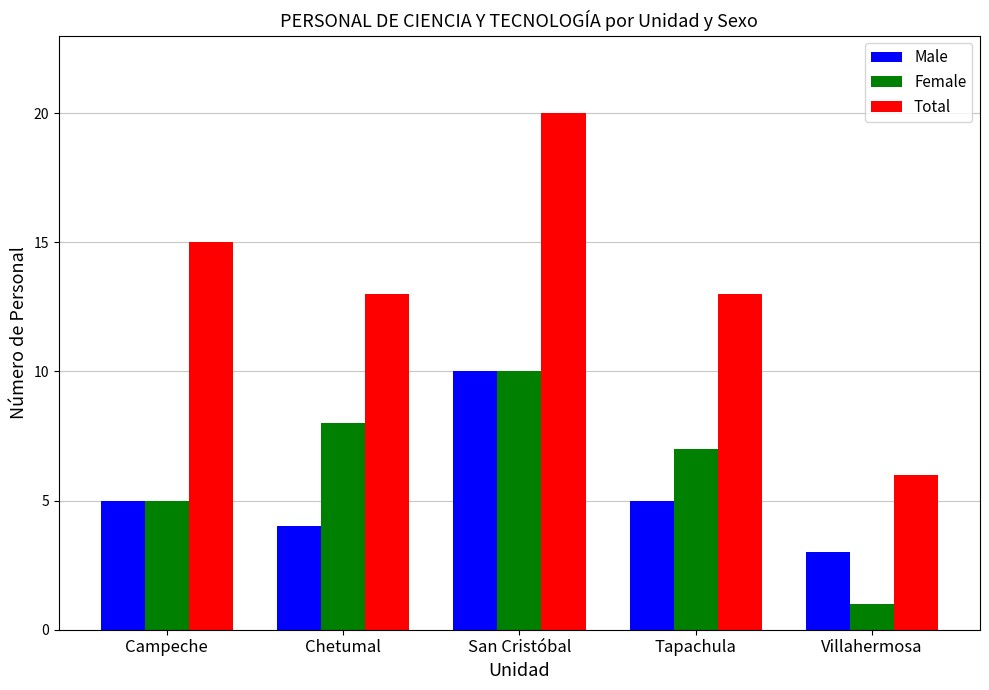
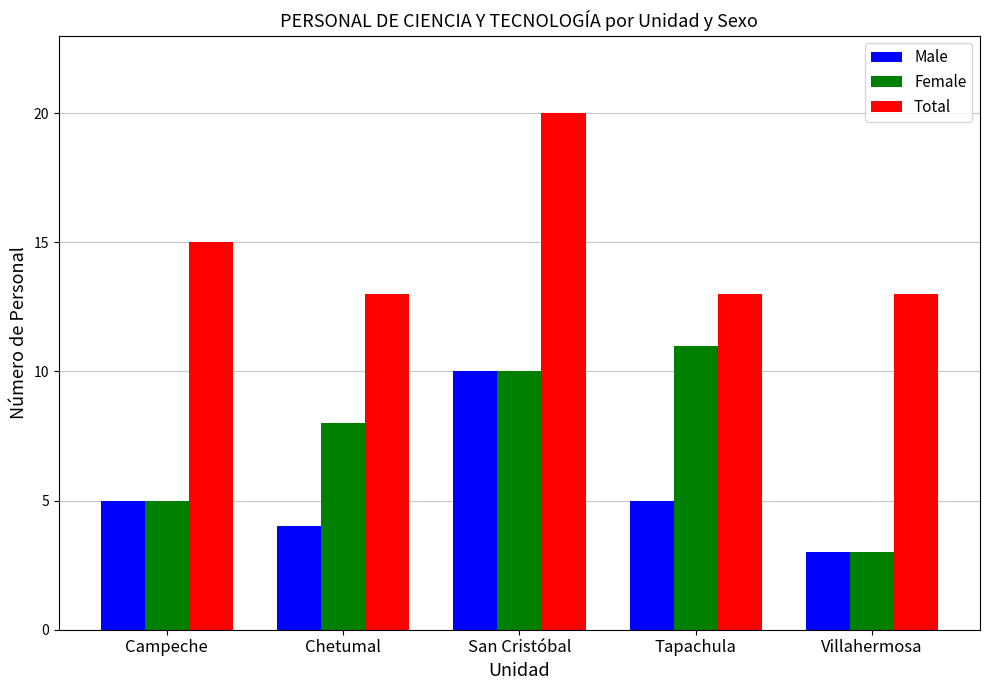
  {
    "Male": {
      "Campeche": 5,
      "Chetumal": 4,
      "San Cristóbal": 10,
      "Tapachula": 5,
      "Villahermosa": 3
    },
    "Female": {
      "Campeche": 5,
      "Chetumal": 8,
      "San Cristóbal": 10,
-     "Tapachula": 7,
-     "Villahermosa": 1
+     "Tapachula": 11,
+     "Villahermosa": 3
    },
    "Total": {
      "Campeche": 15,
      "Chetumal": 13,
      "San Cristóbal": 20,
      "Tapachula": 13,
-     "Villahermosa": 6
+     "Villahermosa": 13
    }
  }
